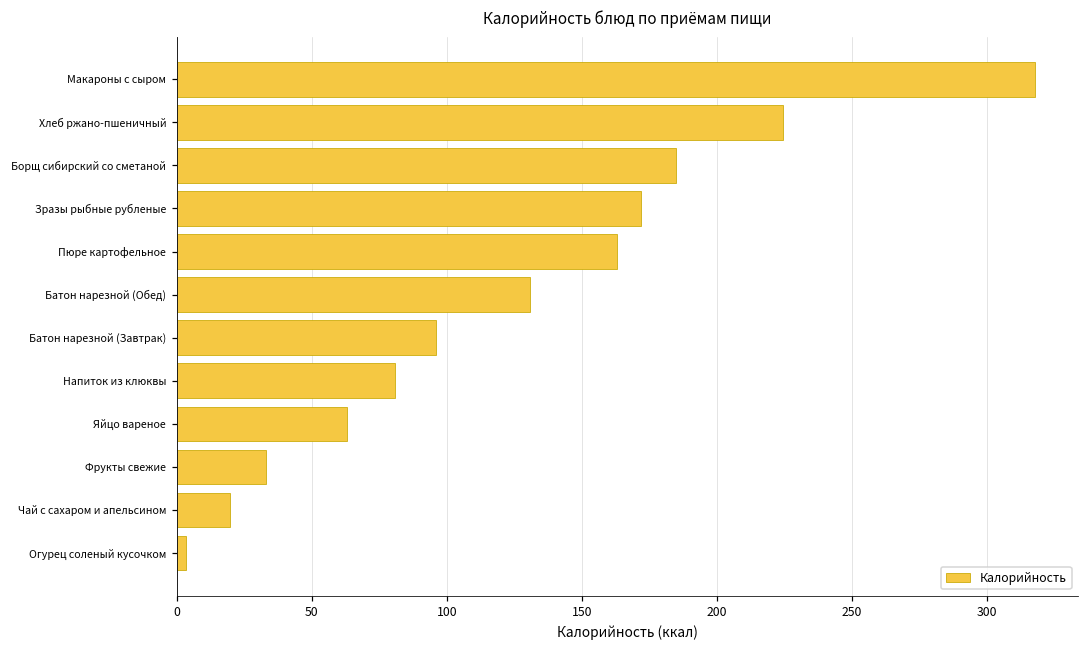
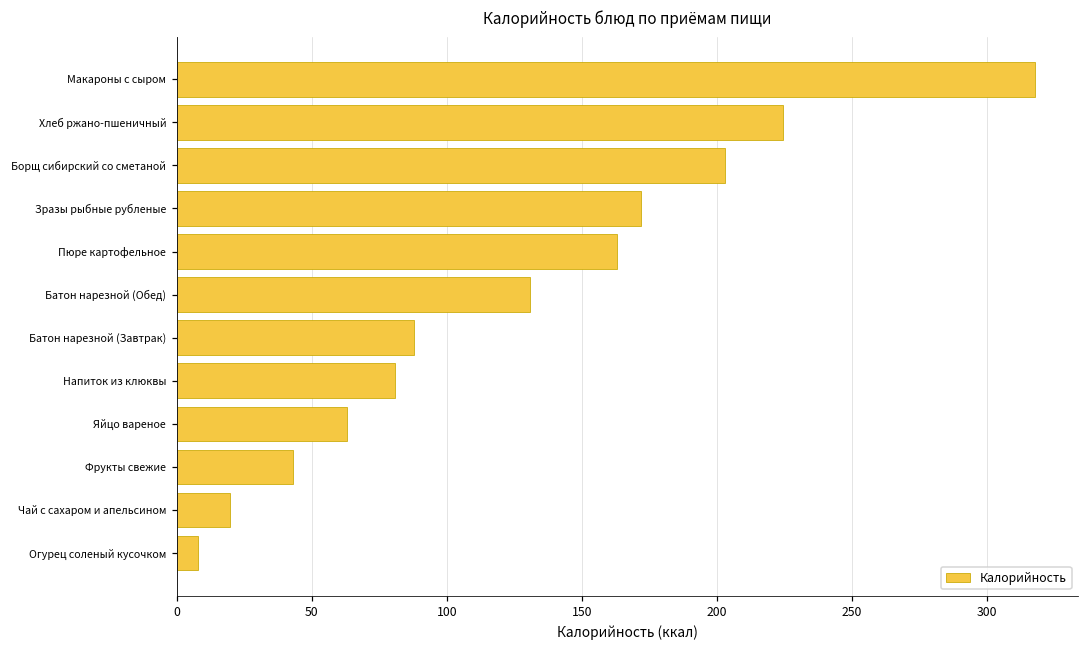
  {
    "Макароны с сыром": 318,
    "Хлеб ржано-пшеничный": 225,
-   "Борщ сибирский со сметаной": 185,
+   "Борщ сибирский со сметаной": 203,
    "Зразы рыбные рубленые": 172,
    "Пюре картофельное": 163,
    "Батон нарезной (Обед)": 131,
-   "Батон нарезной (Завтрак)": 96,
+   "Батон нарезной (Завтрак)": 88,
    "Напиток из клюквы": 81,
    "Яйцо вареное": 63,
-   "Фрукты свежие": 33,
+   "Фрукты свежие": 43,
    "Чай с сахаром и апельсином": 20,
-   "Огурец соленый кусочком": 4
+   "Огурец соленый кусочком": 8
  }
